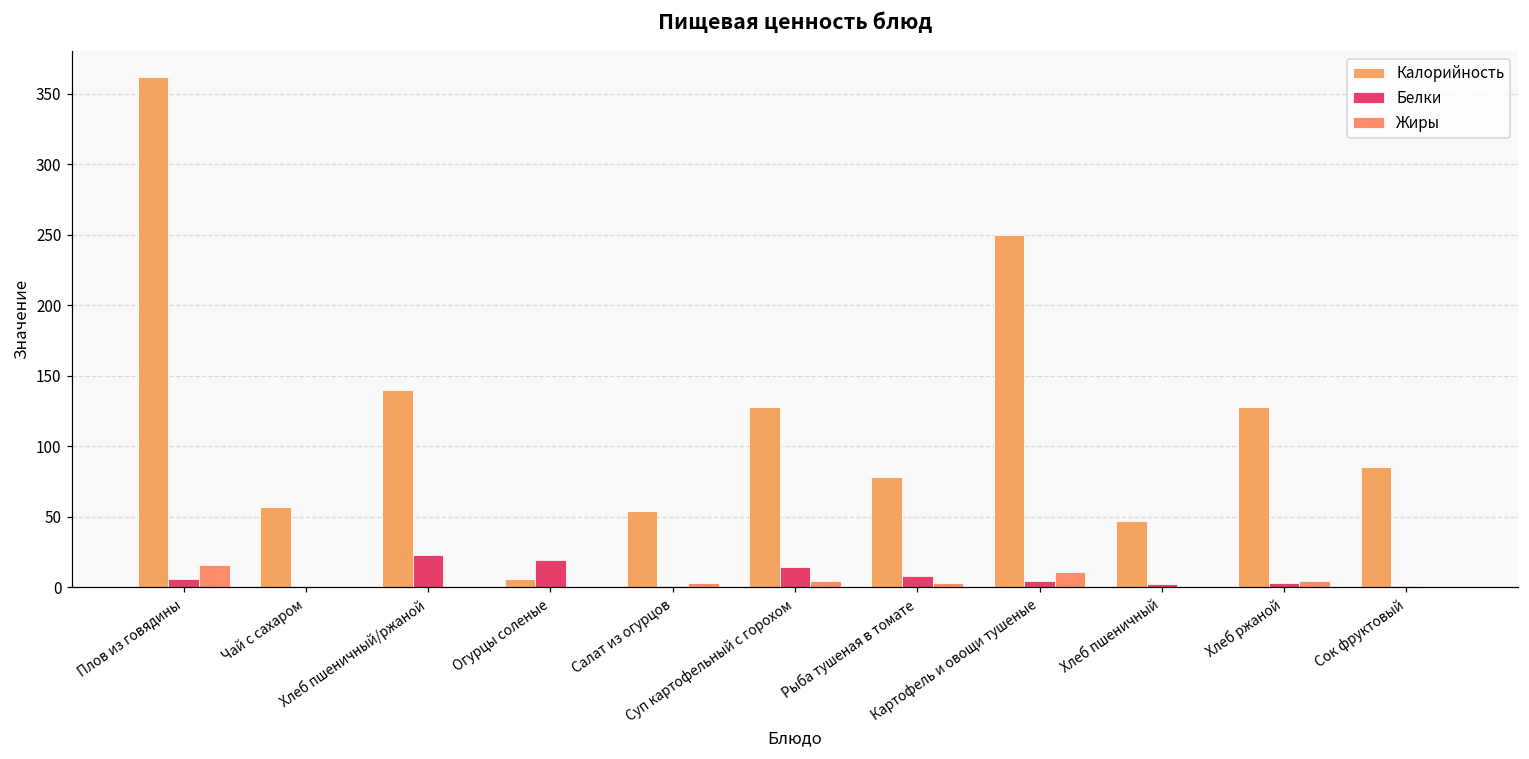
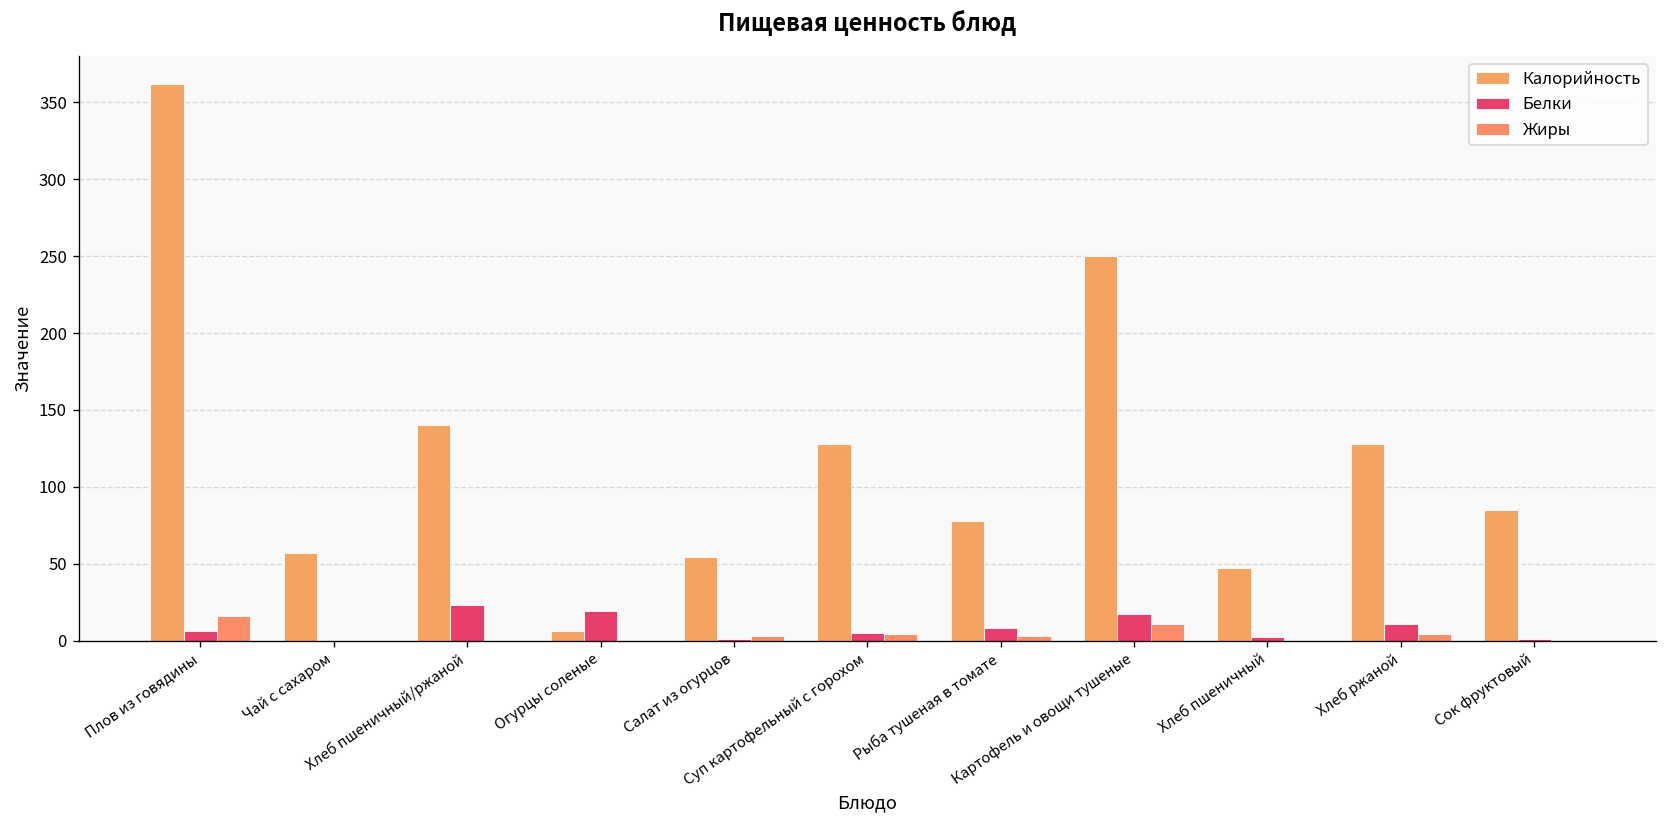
  {
    "Белки": {
      "Плов из говядины": 6,
      "Чай с сахаром": 0,
      "Хлеб пшеничный/ржаной": 23,
      "Огурцы соленые": 19,
-     "Суп картофельный с горохом": 14,
+     "Суп картофельный с горохом": 5,
      "Рыба тушеная в томате": 8,
-     "Картофель и овощи тушеные": 4,
+     "Картофель и овощи тушеные": 17,
      "Хлеб пшеничный": 2,
-     "Хлеб ржаной": 3
+     "Хлеб ржаной": 11
    }
  }
